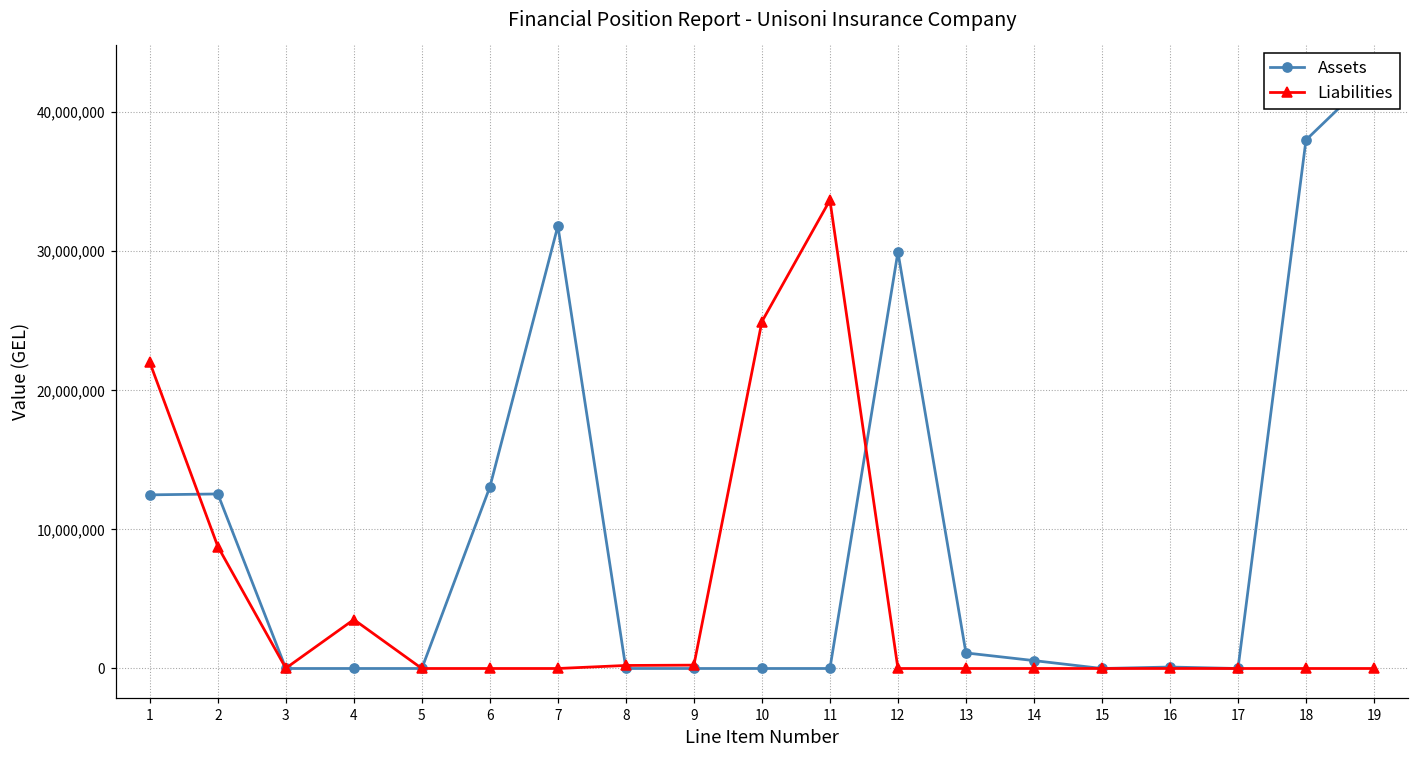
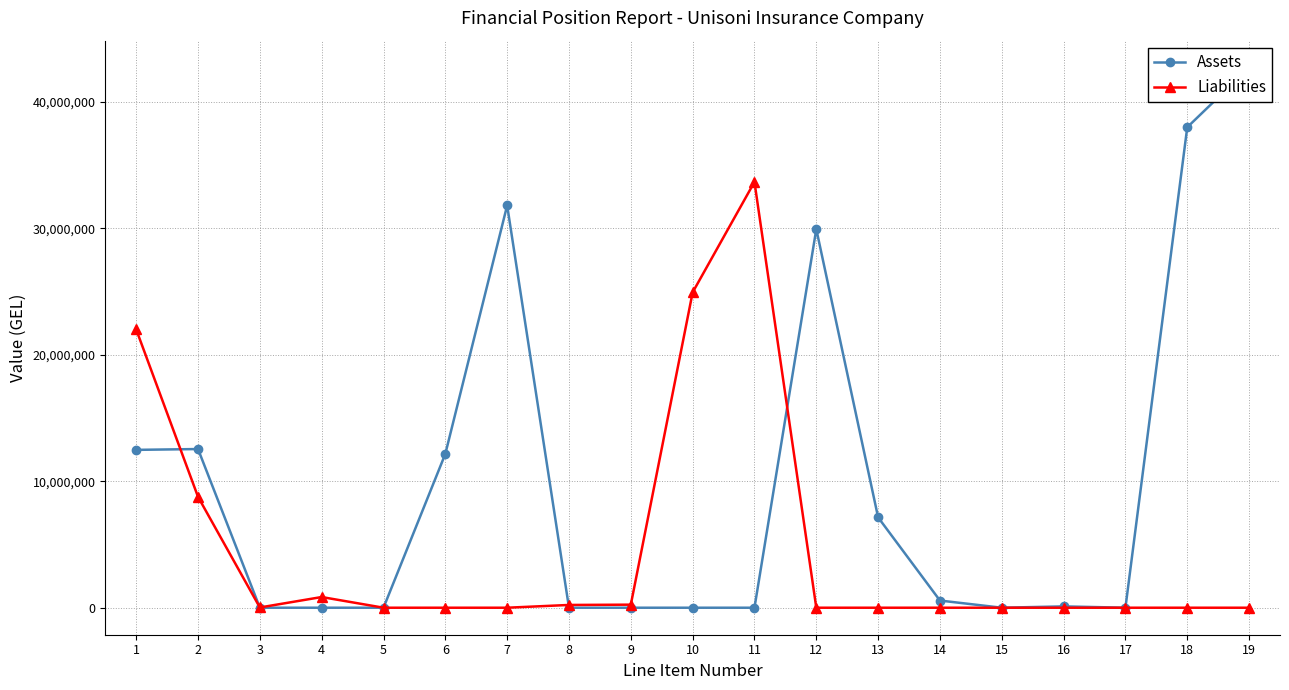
  {
    "Assets": {
      "1": "12,500,000",
      "2": "12,500,000",
      "4": "0",
-     "6": "13,000,000",
+     "6": "12,200,000",
      "7": "31,800,000",
      "8": "0",
      "9": "0",
      "10": "0",
      "11": "0",
      "12": "29,900,000",
-     "13": "1,100,000",
+     "13": "7,100,000",
      "14": "600,000",
      "18": "38,000,000"
    },
    "Liabilities": {
      "1": "22,000,000",
      "2": "8,800,000",
-     "4": "3,500,000",
+     "4": "800,000",
      "6": "0",
      "7": "0",
      "8": "200,000",
      "9": "200,000",
      "10": "24,900,000",
      "11": "33,700,000",
      "12": "0",
      "13": "0",
      "14": "0",
      "18": "0",
      "19": "0"
    }
  }
